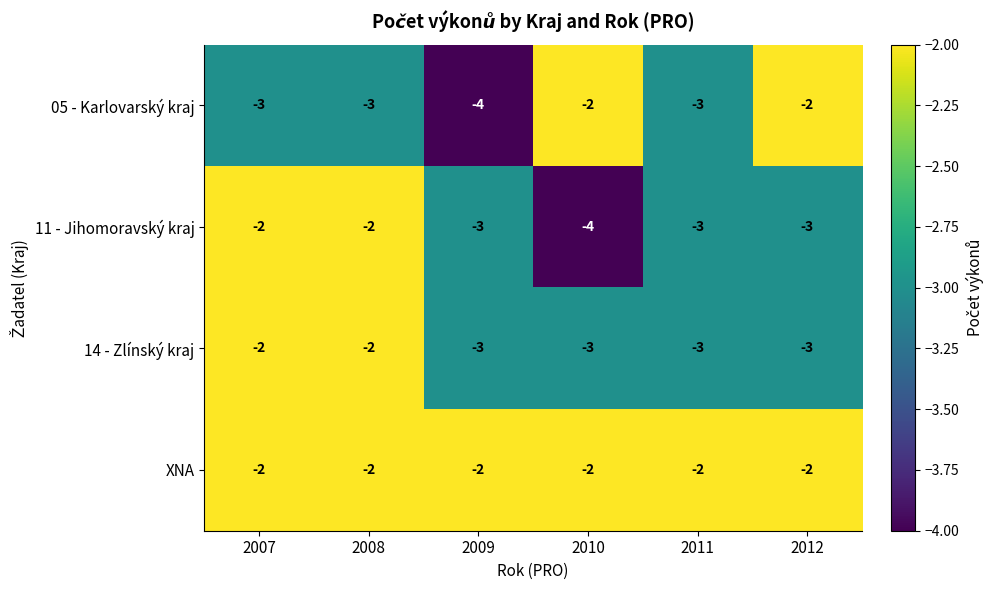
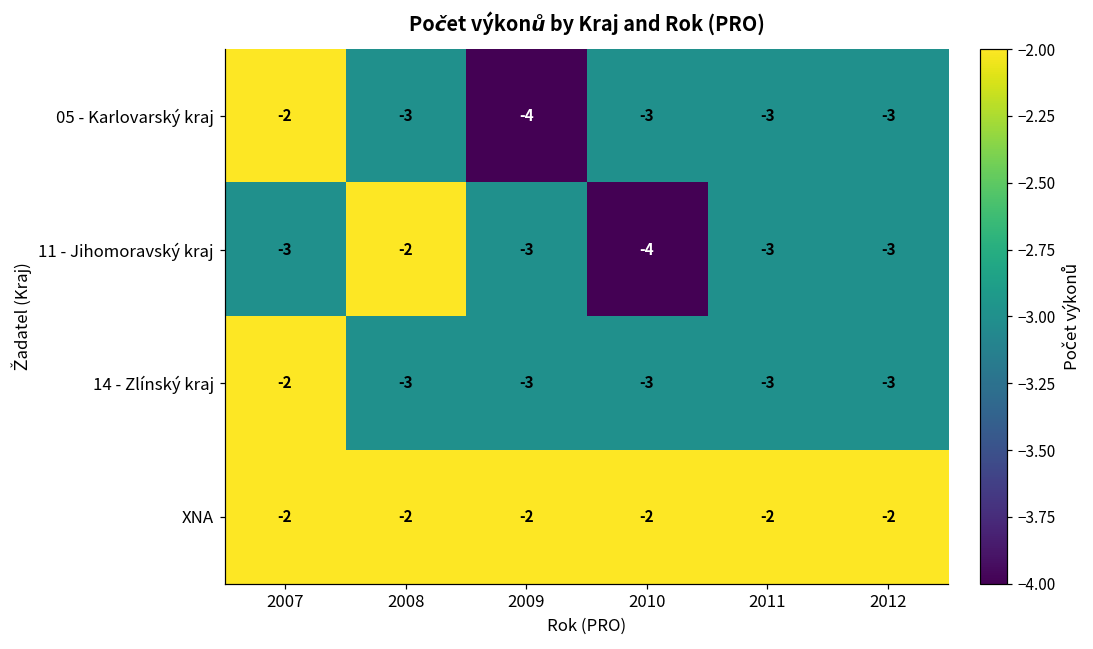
  {
    "05 - Karlovarský kraj": {
-     "2007": -3,
+     "2007": -2,
      "2008": -3,
      "2009": -4,
-     "2010": -2,
+     "2010": -3,
      "2011": -3,
-     "2012": -2
+     "2012": -3
    },
    "11 - Jihomoravský kraj": {
-     "2007": -2,
+     "2007": -3,
      "2008": -2,
      "2009": -3,
      "2010": -4,
      "2011": -3,
      "2012": -3
    },
    "14 - Zlínský kraj": {
      "2007": -2,
-     "2008": -2,
+     "2008": -3,
      "2009": -3,
      "2010": -3,
      "2011": -3,
      "2012": -3
    },
    "XNA": {
      "2007": -2,
      "2008": -2,
      "2009": -2,
      "2010": -2,
      "2011": -2,
      "2012": -2
    }
  }
